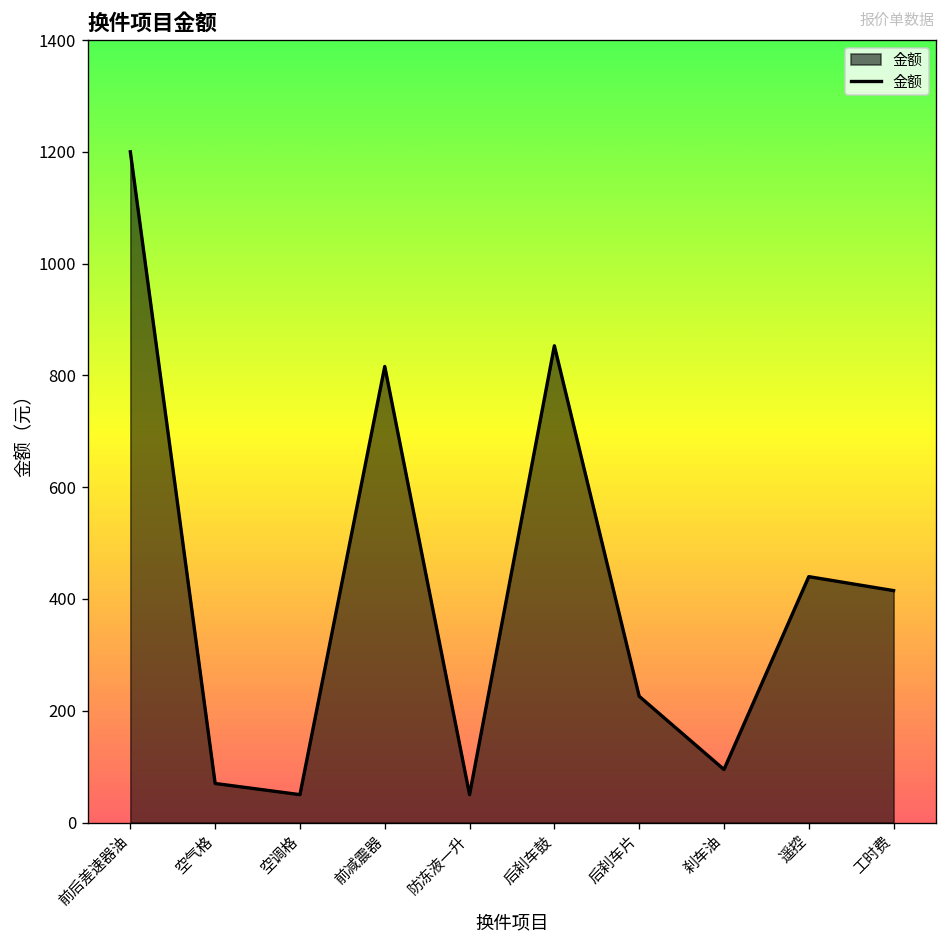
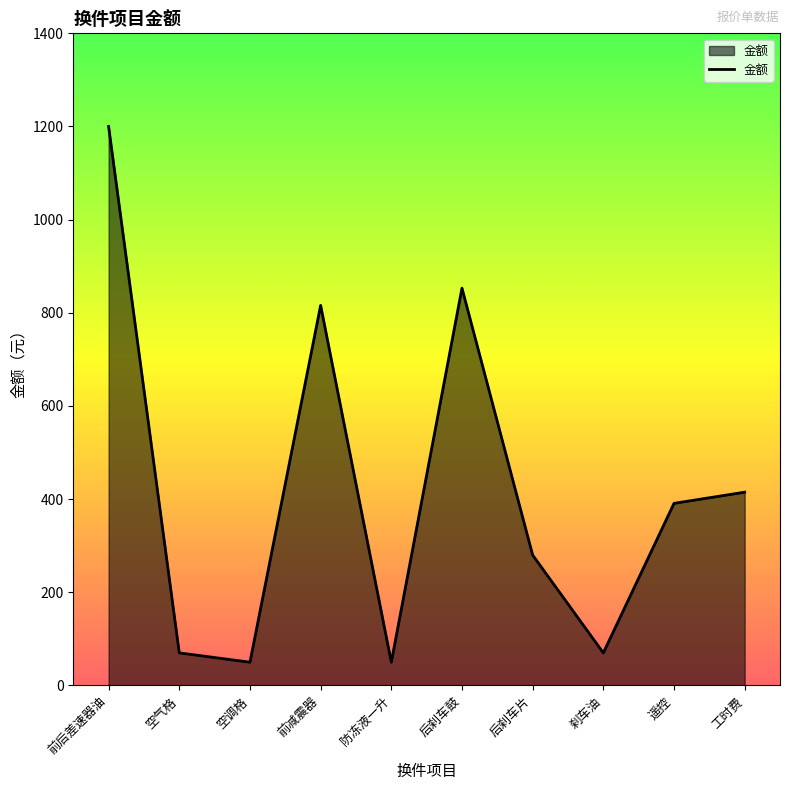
  {
    "前后差速器油": 1200,
    "空气格": 70,
    "空调格": 50,
    "前减震器": 820,
    "防冻液一升": 50,
    "后刹车鼓": 850,
-   "后刹车片": 230,
-   "刹车油": 100,
-   "遥控": 440,
+   "后刹车片": 280,
+   "刹车油": 70,
+   "遥控": 390,
    "工时费": 420
  }
